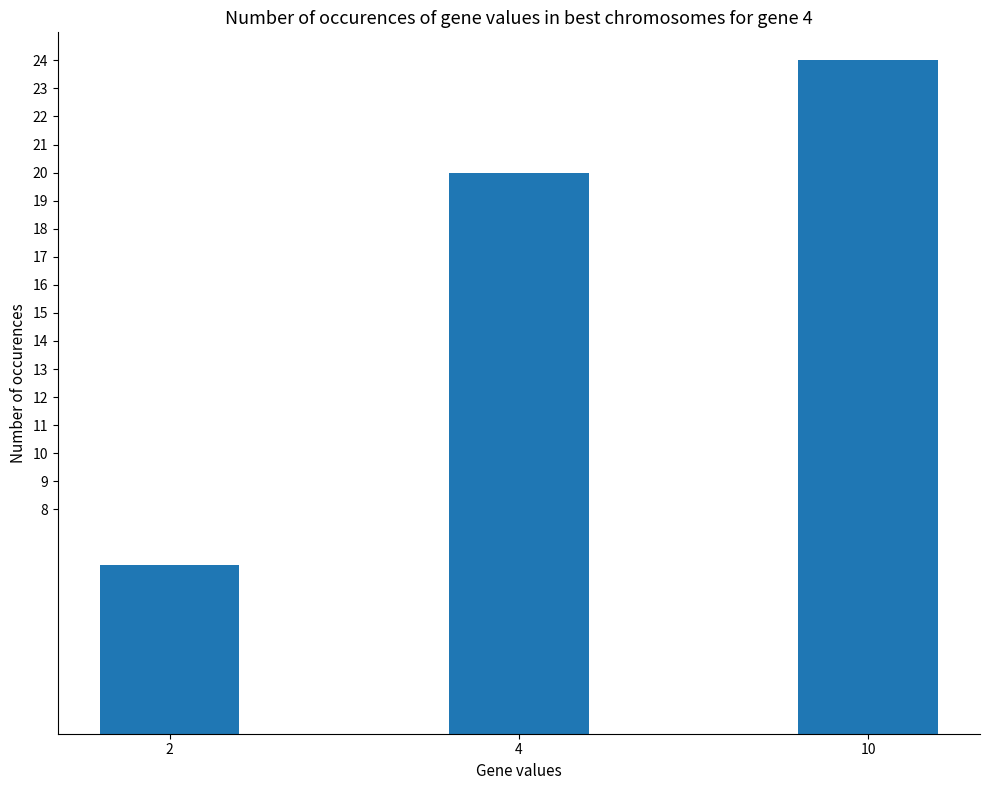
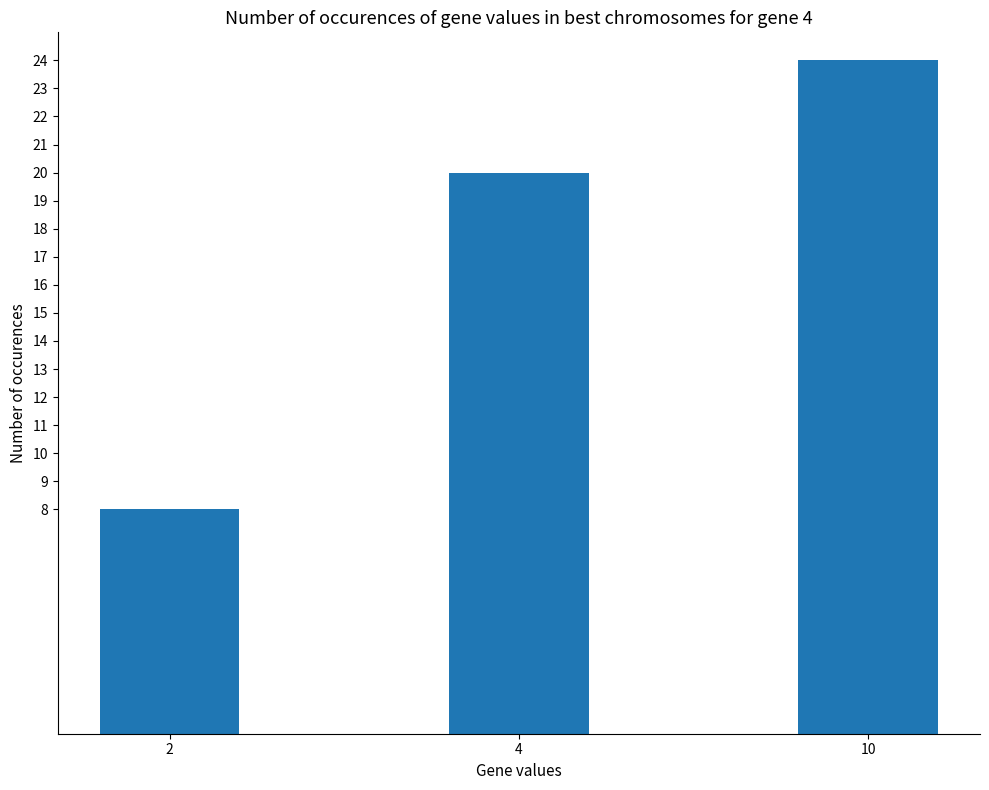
  {
-   "2": 6,
+   "2": 8,
    "4": 20,
    "10": 24
  }
